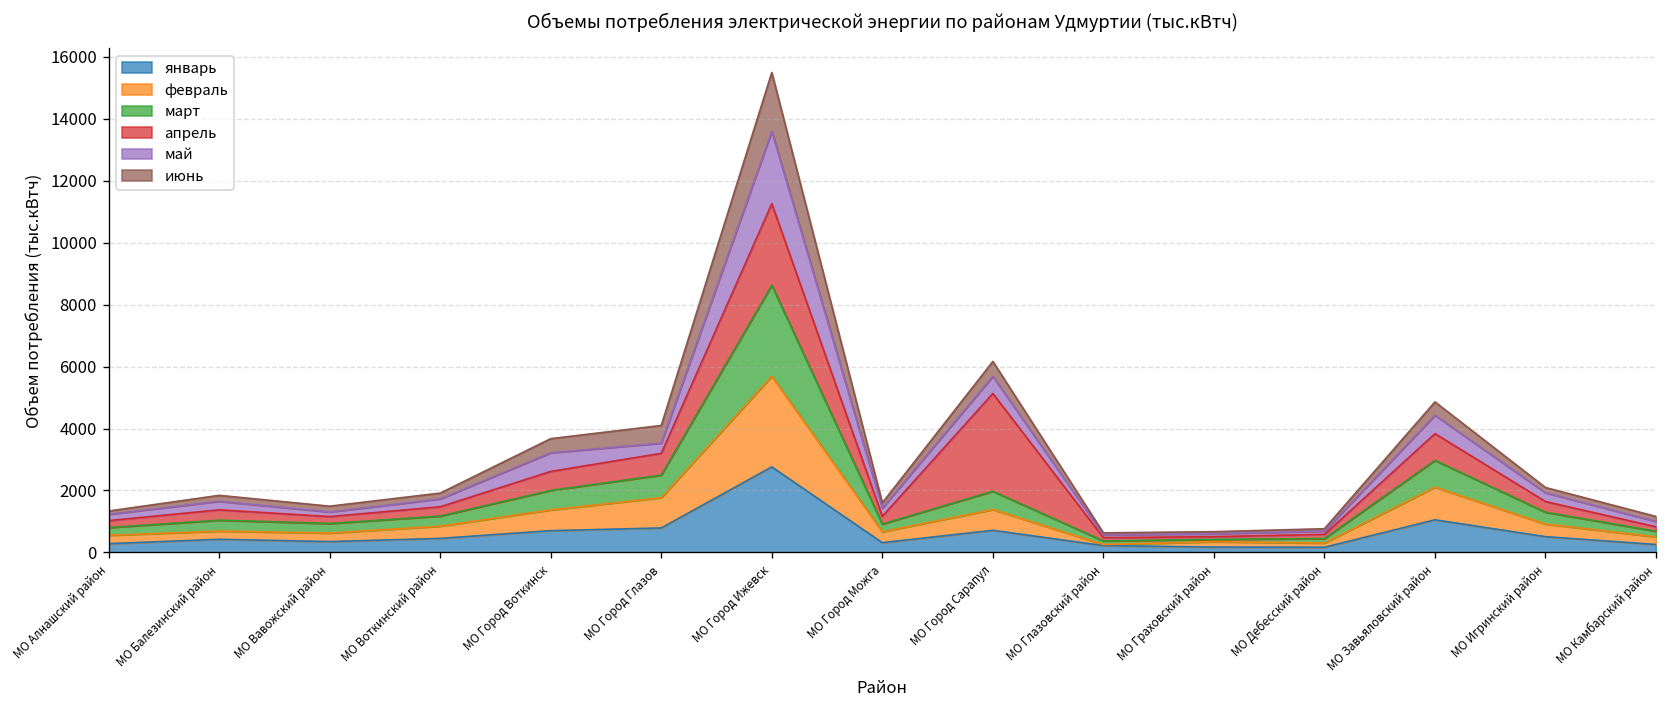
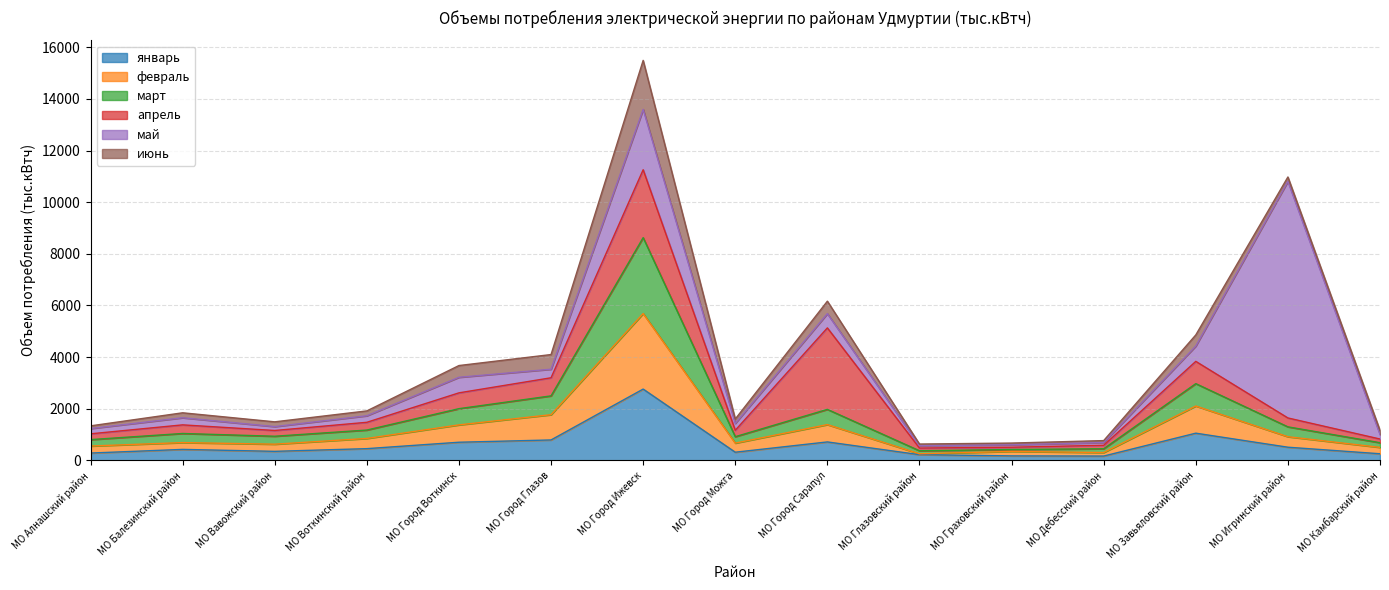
  {
    "январь": {
      "МО Алнашский район": 300,
      "МО Балезинский район": 400,
      "МО Вавожский район": 400,
      "МО Воткинский район": 500,
      "МО Город Воткинск": 700,
      "МО Город Глазов": 800,
      "МО Город Ижевск": 2800,
      "МО Город Можга": 300,
      "МО Город Сарапул": 700,
      "МО Граховский район": 200,
      "МО Дебесский район": 200,
      "МО Завьяловский район": 1100,
      "МО Игринский район": 500,
      "МО Камбарский район": 300
    },
    "февраль": {
      "МО Алнашский район": 300,
      "МО Балезинский район": 300,
      "МО Вавожский район": 300,
      "МО Воткинский район": 400,
      "МО Город Воткинск": 700,
      "МО Город Глазов": 1000,
      "МО Город Ижевск": 2900,
      "МО Город Можга": 400,
      "МО Город Сарапул": 700,
      "МО Дебесский район": 100,
      "МО Завьяловский район": 1100,
      "МО Игринский район": 400,
      "МО Камбарский район": 200
    },
    "март": {
      "МО Алнашский район": 200,
      "МО Балезинский район": 400,
      "МО Вавожский район": 300,
      "МО Воткинский район": 300,
      "МО Город Воткинск": 600,
      "МО Город Глазов": 700,
      "МО Город Ижевск": 2900,
      "МО Город Можга": 200,
      "МО Город Сарапул": 600,
      "МО Глазовский район": 100,
      "МО Дебесский район": 100,
      "МО Завьяловский район": 900,
      "МО Игринский район": 400,
      "МО Камбарский район": 200
    },
    "апрель": {
      "МО Алнашский район": 200,
      "МО Балезинский район": 300,
      "МО Вавожский район": 200,
      "МО Воткинский район": 300,
      "МО Город Воткинск": 600,
      "МО Город Глазов": 700,
      "МО Город Ижевск": 2600,
      "МО Город Можга": 200,
      "МО Город Сарапул": 3200,
      "МО Дебесский район": 100,
      "МО Завьяловский район": 900,
      "МО Игринский район": 300,
      "МО Камбарский район": 100
    },
    "май": {
      "МО Алнашский район": 200,
      "МО Балезинский район": 300,
      "МО Вавожский район": 200,
      "МО Воткинский район": 300,
      "МО Город Воткинск": 600,
      "МО Город Глазов": 300,
      "МО Город Ижевск": 2300,
      "МО Город Можга": 300,
      "МО Город Сарапул": 600,
      "МО Завьяловский район": 600,
-     "МО Игринский район": 300,
+     "МО Игринский район": 9200,
      "МО Камбарский район": 200
    },
    "июнь": {
      "МО Алнашский район": 100,
      "МО Балезинский район": 200,
      "МО Вавожский район": 200,
      "МО Воткинский район": 200,
      "МО Город Воткинск": 500,
      "МО Город Глазов": 600,
      "МО Город Ижевск": 1900,
      "МО Город Можга": 200,
      "МО Город Сарапул": 500,
      "МО Завьяловский район": 400,
      "МО Игринский район": 200,
      "МО Камбарский район": 200
    }
  }
